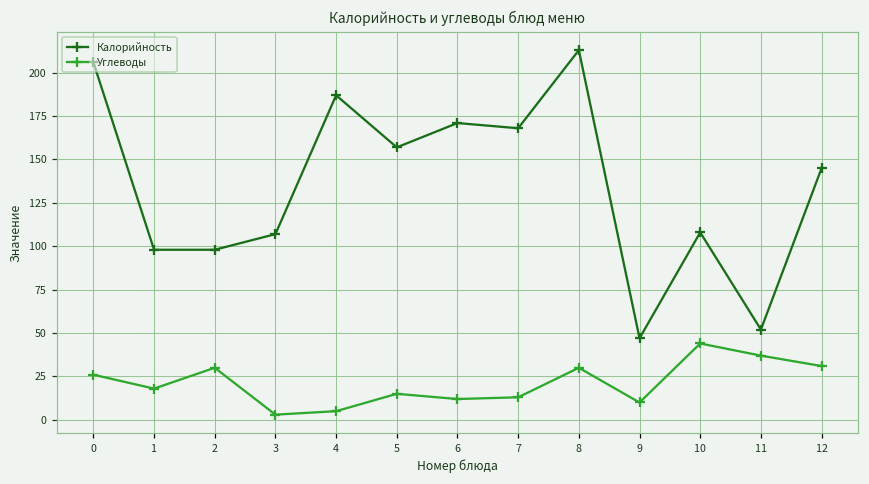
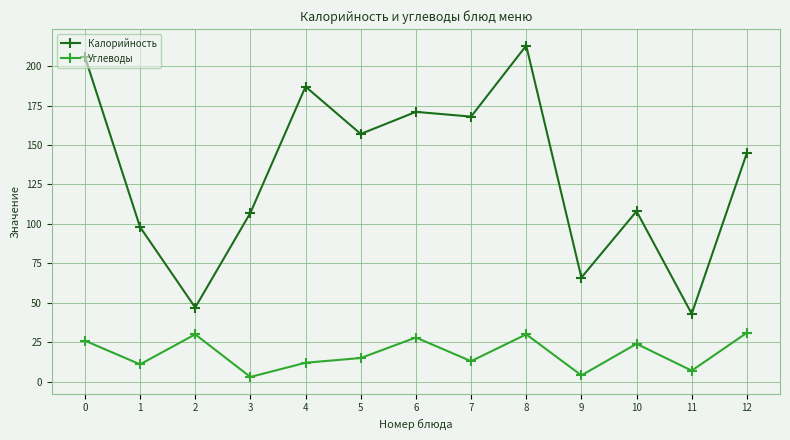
  {
    "Калорийность": {
      "1": 98,
-     "2": 98,
+     "2": 47,
      "3": 107,
      "4": 187,
      "5": 157,
      "6": 171,
      "7": 168,
      "8": 213,
-     "9": 47,
+     "9": 66,
      "10": 108,
-     "11": 52,
+     "11": 43,
      "12": 145
    },
    "Углеводы": {
      "0": 26,
-     "1": 18,
+     "1": 11,
      "2": 30,
      "3": 3,
-     "4": 5,
+     "4": 12,
      "5": 15,
-     "6": 12,
+     "6": 28,
      "7": 13,
      "8": 30,
-     "9": 10,
-     "10": 44,
-     "11": 37,
+     "9": 4,
+     "10": 24,
+     "11": 7,
      "12": 31
    }
  }
